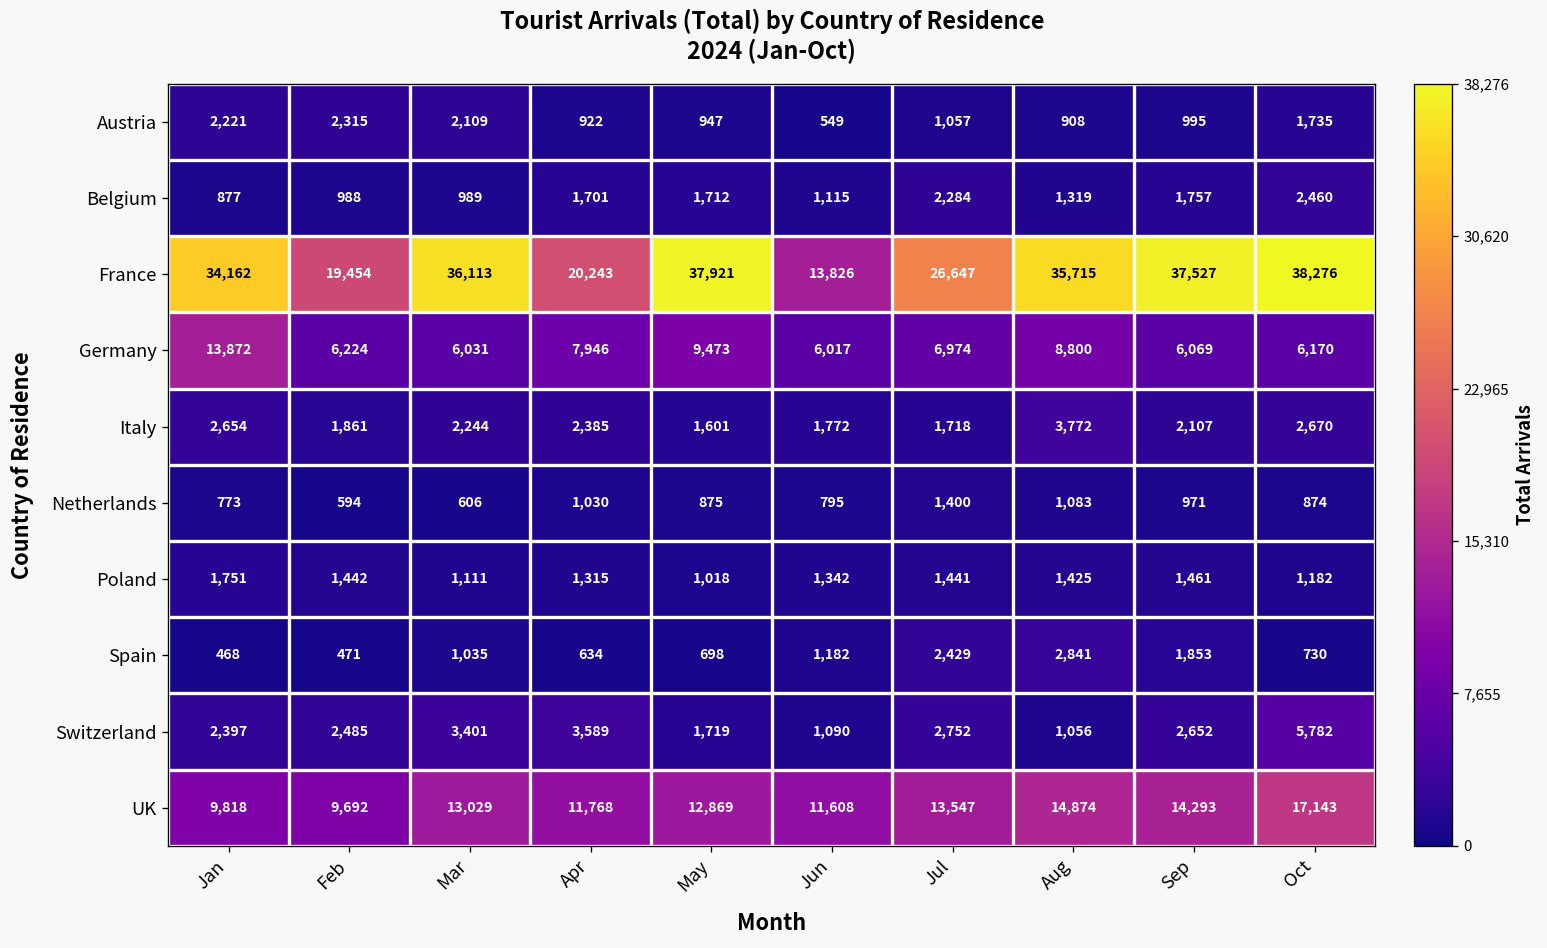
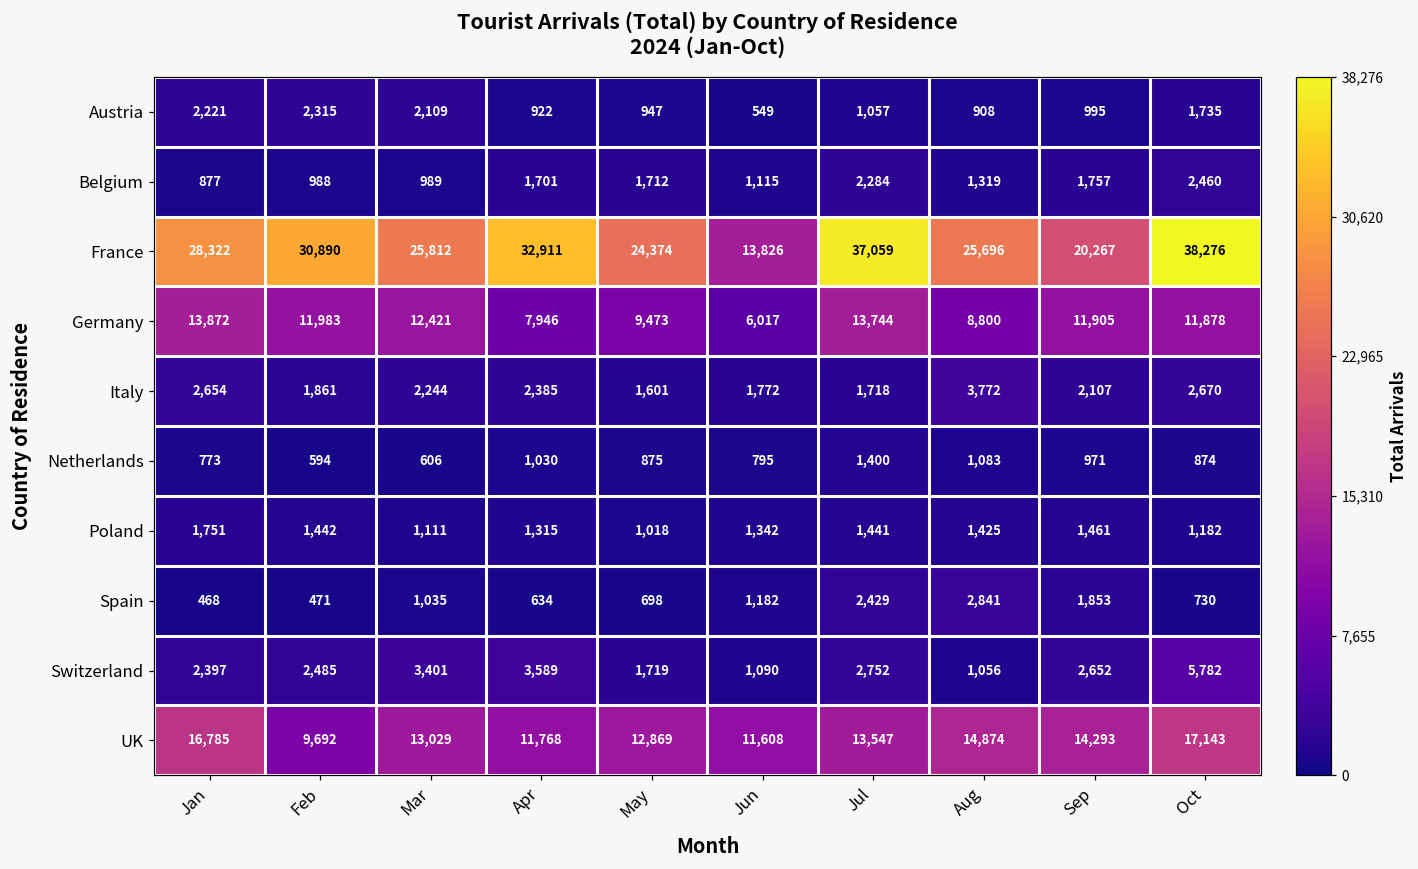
  {
    "Austria": {
      "Jan": "2,221",
      "Feb": "2,315",
      "Mar": "2,109",
      "Apr": "922",
      "May": "947",
      "Jun": "549",
      "Jul": "1,057",
      "Aug": "908",
      "Sep": "995",
      "Oct": "1,735"
    },
    "Belgium": {
      "Jan": "877",
      "Feb": "988",
      "Mar": "989",
      "Apr": "1,701",
      "May": "1,712",
      "Jun": "1,115",
      "Jul": "2,284",
      "Aug": "1,319",
      "Sep": "1,757",
      "Oct": "2,460"
    },
    "France": {
-     "Jan": "34,162",
-     "Feb": "19,454",
-     "Mar": "36,113",
-     "Apr": "20,243",
-     "May": "37,921",
+     "Jan": "28,322",
+     "Feb": "30,890",
+     "Mar": "25,812",
+     "Apr": "32,911",
+     "May": "24,374",
      "Jun": "13,826",
-     "Jul": "26,647",
-     "Aug": "35,715",
-     "Sep": "37,527",
+     "Jul": "37,059",
+     "Aug": "25,696",
+     "Sep": "20,267",
      "Oct": "38,276"
    },
    "Germany": {
      "Jan": "13,872",
-     "Feb": "6,224",
-     "Mar": "6,031",
+     "Feb": "11,983",
+     "Mar": "12,421",
      "Apr": "7,946",
      "May": "9,473",
      "Jun": "6,017",
-     "Jul": "6,974",
+     "Jul": "13,744",
      "Aug": "8,800",
-     "Sep": "6,069",
-     "Oct": "6,170"
+     "Sep": "11,905",
+     "Oct": "11,878"
    },
    "Italy": {
      "Jan": "2,654",
      "Feb": "1,861",
      "Mar": "2,244",
      "Apr": "2,385",
      "May": "1,601",
      "Jun": "1,772",
      "Jul": "1,718",
      "Aug": "3,772",
      "Sep": "2,107",
      "Oct": "2,670"
    },
    "Netherlands": {
      "Jan": "773",
      "Feb": "594",
      "Mar": "606",
      "Apr": "1,030",
      "May": "875",
      "Jun": "795",
      "Jul": "1,400",
      "Aug": "1,083",
      "Sep": "971",
      "Oct": "874"
    },
    "Poland": {
      "Jan": "1,751",
      "Feb": "1,442",
      "Mar": "1,111",
      "Apr": "1,315",
      "May": "1,018",
      "Jun": "1,342",
      "Jul": "1,441",
      "Aug": "1,425",
      "Sep": "1,461",
      "Oct": "1,182"
    },
    "Spain": {
      "Jan": "468",
      "Feb": "471",
      "Mar": "1,035",
      "Apr": "634",
      "May": "698",
      "Jun": "1,182",
      "Jul": "2,429",
      "Aug": "2,841",
      "Sep": "1,853",
      "Oct": "730"
    },
    "Switzerland": {
      "Jan": "2,397",
      "Feb": "2,485",
      "Mar": "3,401",
      "Apr": "3,589",
      "May": "1,719",
      "Jun": "1,090",
      "Jul": "2,752",
      "Aug": "1,056",
      "Sep": "2,652",
      "Oct": "5,782"
    },
    "UK": {
-     "Jan": "9,818",
+     "Jan": "16,785",
      "Feb": "9,692",
      "Mar": "13,029",
      "Apr": "11,768",
      "May": "12,869",
      "Jun": "11,608",
      "Jul": "13,547",
      "Aug": "14,874",
      "Sep": "14,293",
      "Oct": "17,143"
    }
  }
